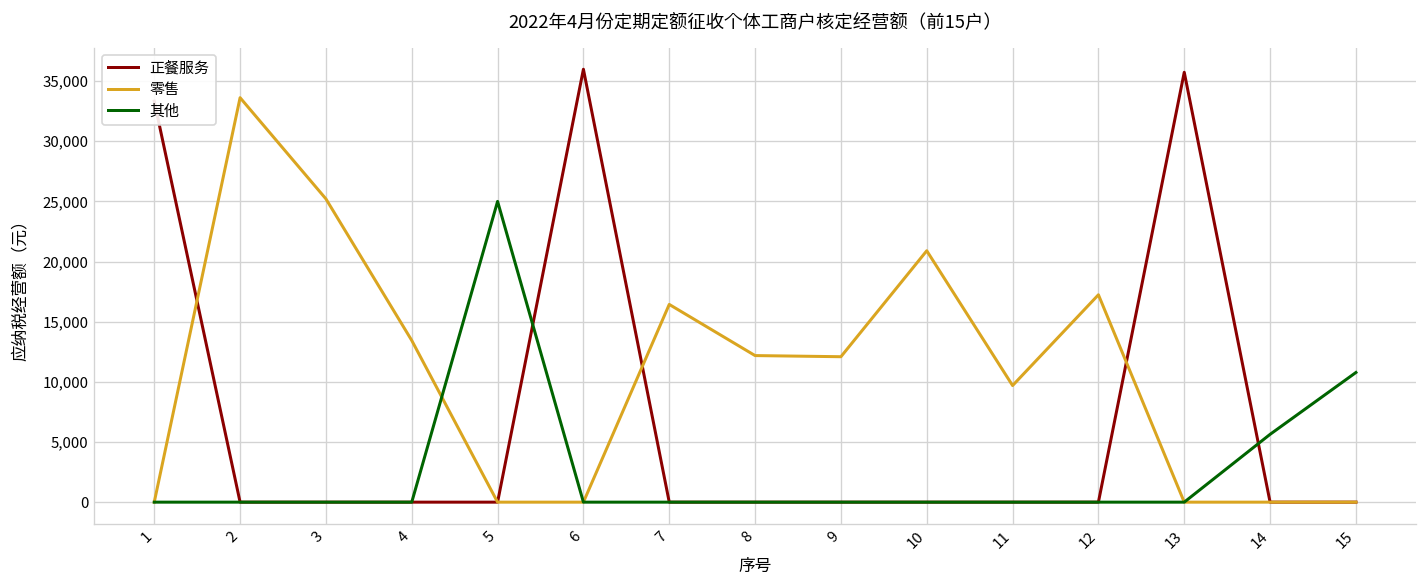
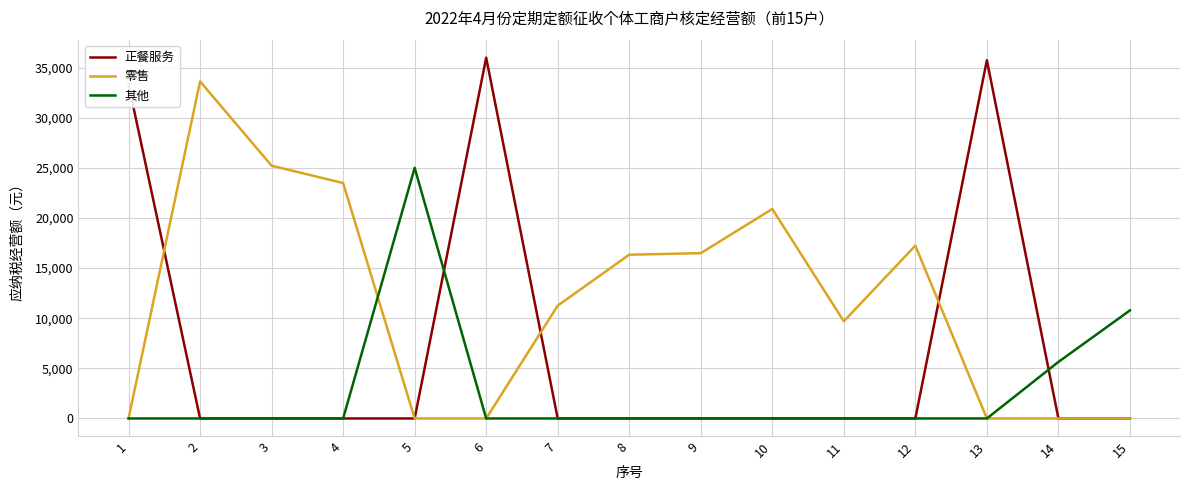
  {
    "正餐服务": {
      "6": "36,000",
      "13": "35,700"
    },
    "零售": {
      "2": "33,600",
      "3": "25,200",
-     "4": "13,400",
-     "7": "16,400",
-     "8": "12,200",
-     "9": "12,100",
+     "4": "23,500",
+     "7": "11,300",
+     "8": "16,300",
+     "9": "16,500",
      "10": "20,900",
      "11": "9,700",
      "12": "17,200"
    },
    "其他": {
      "5": "25,000",
      "14": "5,600",
      "15": "10,800"
    }
  }
